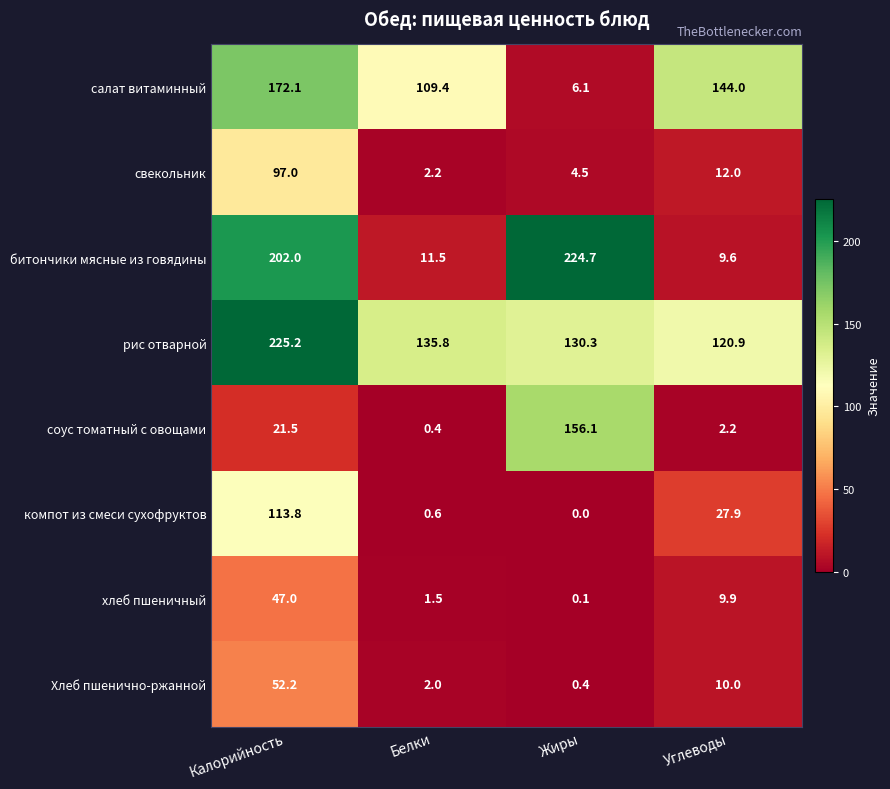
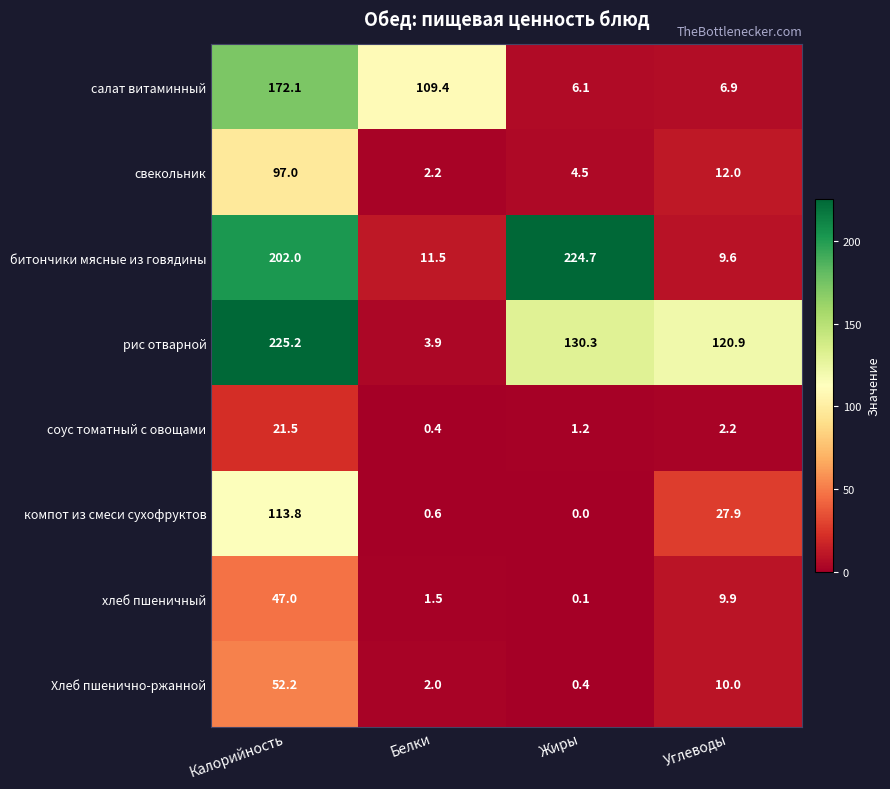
  {
    "салат витаминный": {
      "Калорийность": 172.1,
      "Белки": 109.4,
      "Жиры": 6.1,
-     "Углеводы": 144.0
+     "Углеводы": 6.9
    },
    "свекольник": {
      "Калорийность": 97.0,
      "Белки": 2.2,
      "Жиры": 4.5,
      "Углеводы": 12.0
    },
    "битончики мясные из говядины": {
      "Калорийность": 202.0,
      "Белки": 11.5,
      "Жиры": 224.7,
      "Углеводы": 9.6
    },
    "рис отварной": {
      "Калорийность": 225.2,
-     "Белки": 135.8,
+     "Белки": 3.9,
      "Жиры": 130.3,
      "Углеводы": 120.9
    },
    "соус томатный с овощами": {
      "Калорийность": 21.5,
      "Белки": 0.4,
-     "Жиры": 156.1,
+     "Жиры": 1.2,
      "Углеводы": 2.2
    },
    "компот из смеси сухофруктов": {
      "Калорийность": 113.8,
      "Белки": 0.6,
      "Жиры": 0.0,
      "Углеводы": 27.9
    },
    "хлеб пшеничный": {
      "Калорийность": 47.0,
      "Белки": 1.5,
      "Жиры": 0.1,
      "Углеводы": 9.9
    },
    "Хлеб пшенично-ржанной": {
      "Калорийность": 52.2,
      "Белки": 2.0,
      "Жиры": 0.4,
      "Углеводы": 10.0
    }
  }
